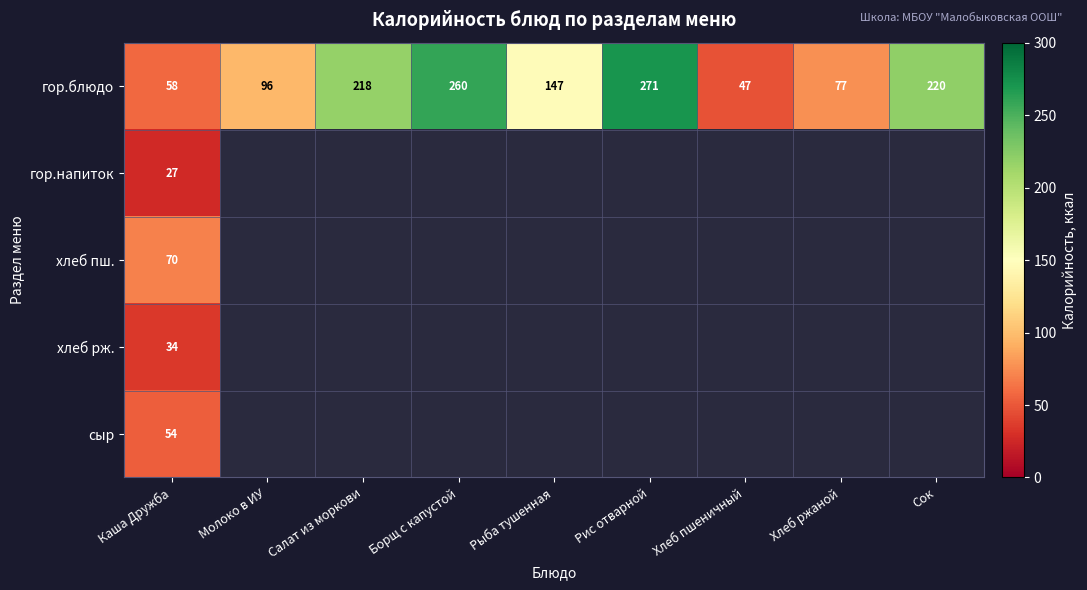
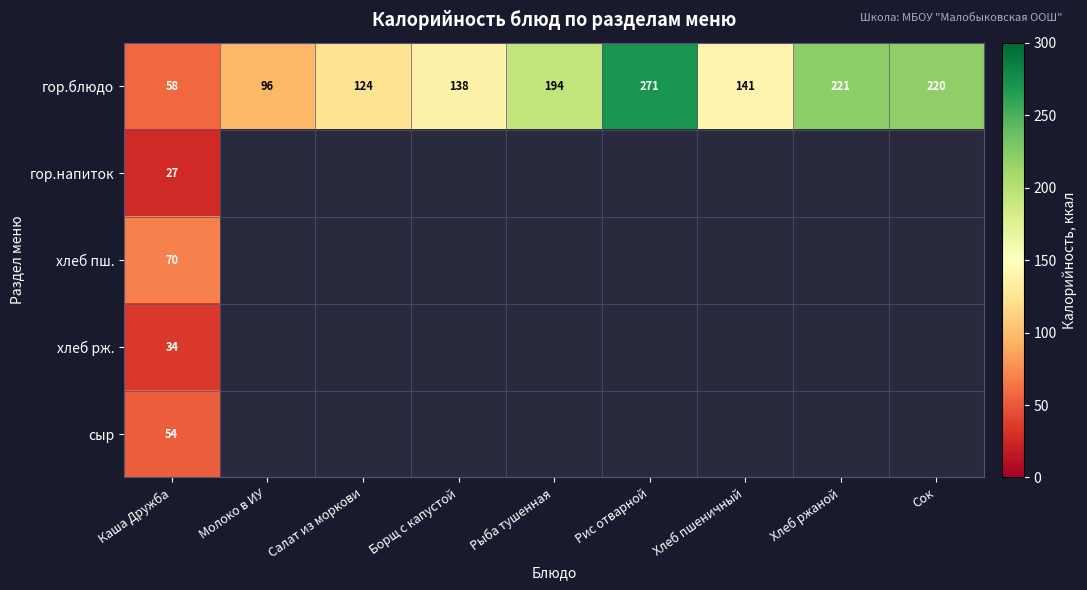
  {
    "гор.блюдо": {
      "Каша Дружба": 58,
      "Молоко в ИУ": 96,
-     "Салат из моркови": 218,
-     "Борщ с капустой": 260,
-     "Рыба тушенная": 147,
+     "Салат из моркови": 124,
+     "Борщ с капустой": 138,
+     "Рыба тушенная": 194,
      "Рис отварной": 271,
-     "Хлеб пшеничный": 47,
-     "Хлеб ржаной": 77,
+     "Хлеб пшеничный": 141,
+     "Хлеб ржаной": 221,
      "Сок": 220
    },
    "гор.напиток": {
      "Каша Дружба": 27
    },
    "хлеб пш.": {
      "Каша Дружба": 70
    },
    "хлеб рж.": {
      "Каша Дружба": 34
    },
    "сыр": {
      "Каша Дружба": 54
    }
  }
